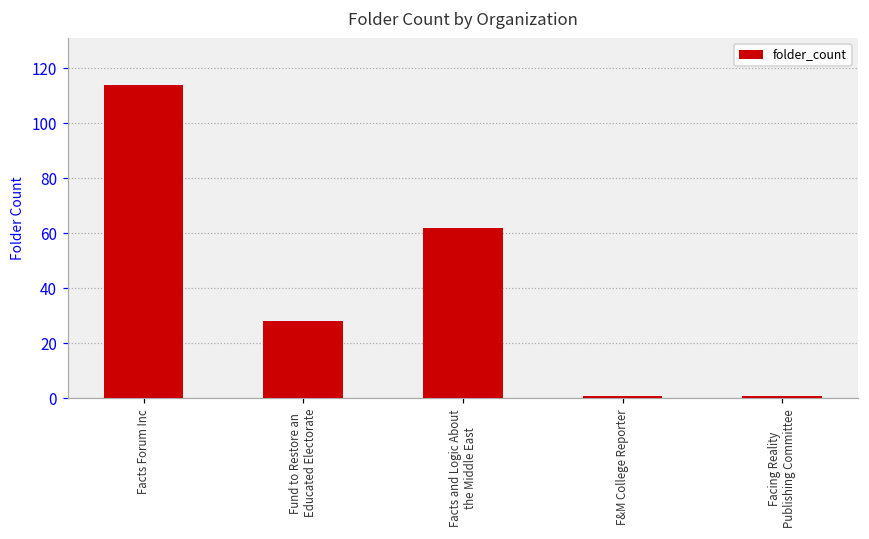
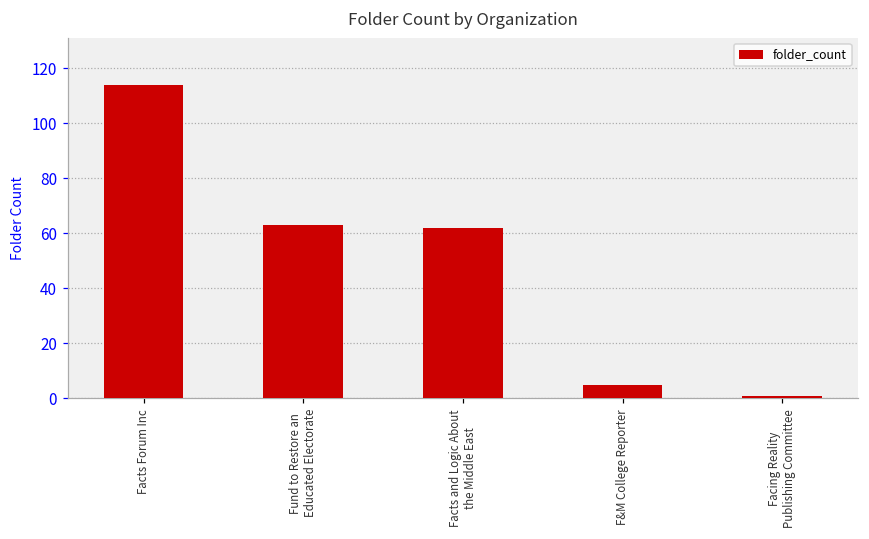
  {
    "Facts Forum Inc": 114,
-   "Fund to Restore an Educated Electorate": 28,
+   "Fund to Restore an Educated Electorate": 63,
    "Facts and Logic About the Middle East": 62,
-   "F&M College Reporter": 1,
+   "F&M College Reporter": 5,
    "Facing Reality Publishing Committee": 1
  }
